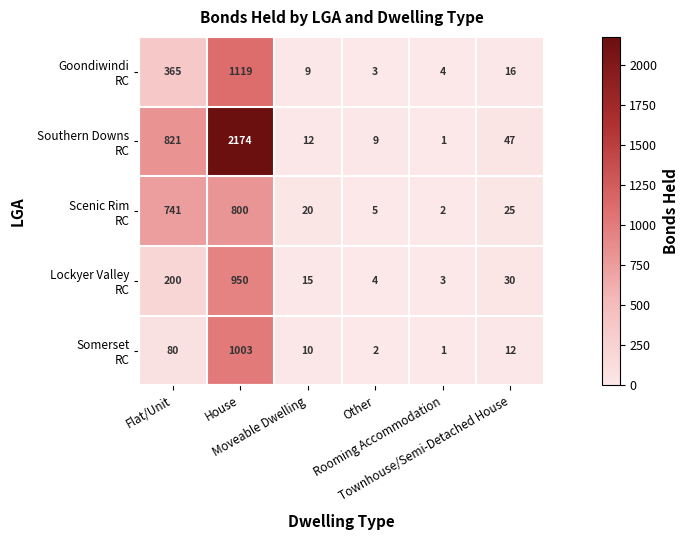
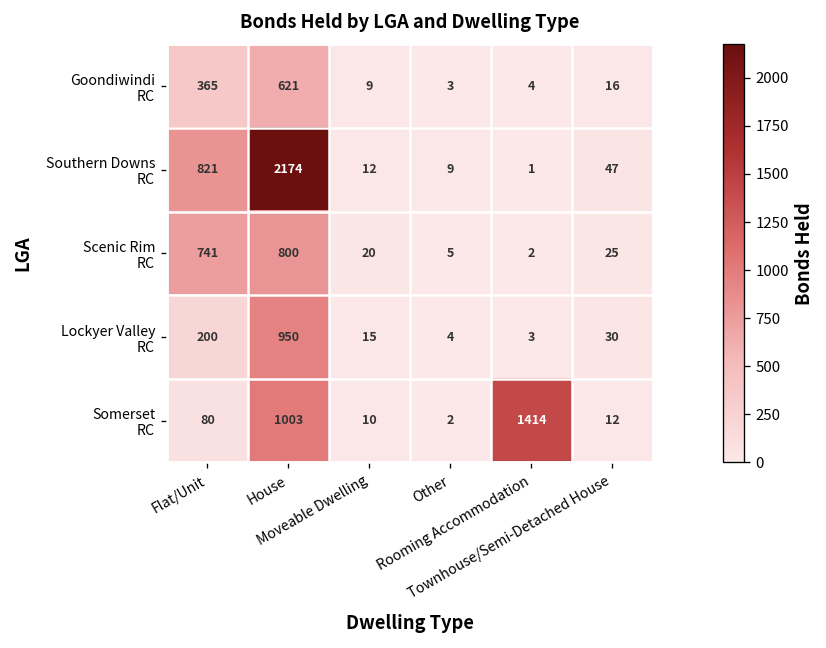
  {
    "Goondiwindi RC": {
      "Flat/Unit": 365,
-     "House": 1119,
+     "House": 621,
      "Moveable Dwelling": 9,
      "Other": 3,
      "Rooming Accommodation": 4,
      "Townhouse/Semi-Detached House": 16
    },
    "Southern Downs RC": {
      "Flat/Unit": 821,
      "House": 2174,
      "Moveable Dwelling": 12,
      "Other": 9,
      "Rooming Accommodation": 1,
      "Townhouse/Semi-Detached House": 47
    },
    "Scenic Rim RC": {
      "Flat/Unit": 741,
      "House": 800,
      "Moveable Dwelling": 20,
      "Other": 5,
      "Rooming Accommodation": 2,
      "Townhouse/Semi-Detached House": 25
    },
    "Lockyer Valley RC": {
      "Flat/Unit": 200,
      "House": 950,
      "Moveable Dwelling": 15,
      "Other": 4,
      "Rooming Accommodation": 3,
      "Townhouse/Semi-Detached House": 30
    },
    "Somerset RC": {
      "Flat/Unit": 80,
      "House": 1003,
      "Moveable Dwelling": 10,
      "Other": 2,
-     "Rooming Accommodation": 1,
+     "Rooming Accommodation": 1414,
      "Townhouse/Semi-Detached House": 12
    }
  }
